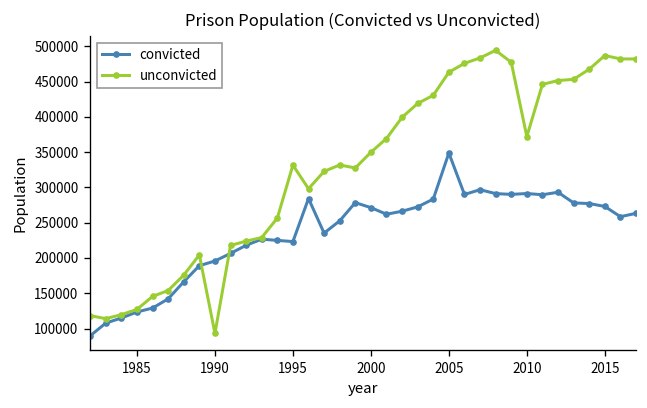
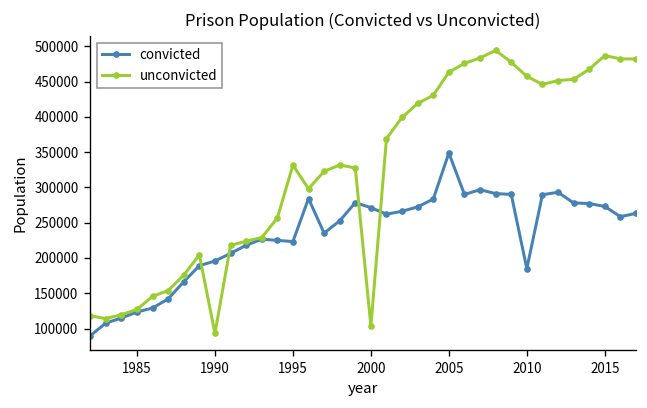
  {
    "convicted": {
      "1990": 200000,
      "1995": 220000,
      "2000": 270000,
      "2005": 350000,
-     "2010": 290000,
+     "2010": 180000,
      "2015": 270000
    },
    "unconvicted": {
      "1990": 90000,
      "1995": 330000,
-     "2000": 350000,
+     "2000": 100000,
      "2005": 460000,
-     "2010": 370000,
+     "2010": 460000,
      "2015": 490000
    }
  }
